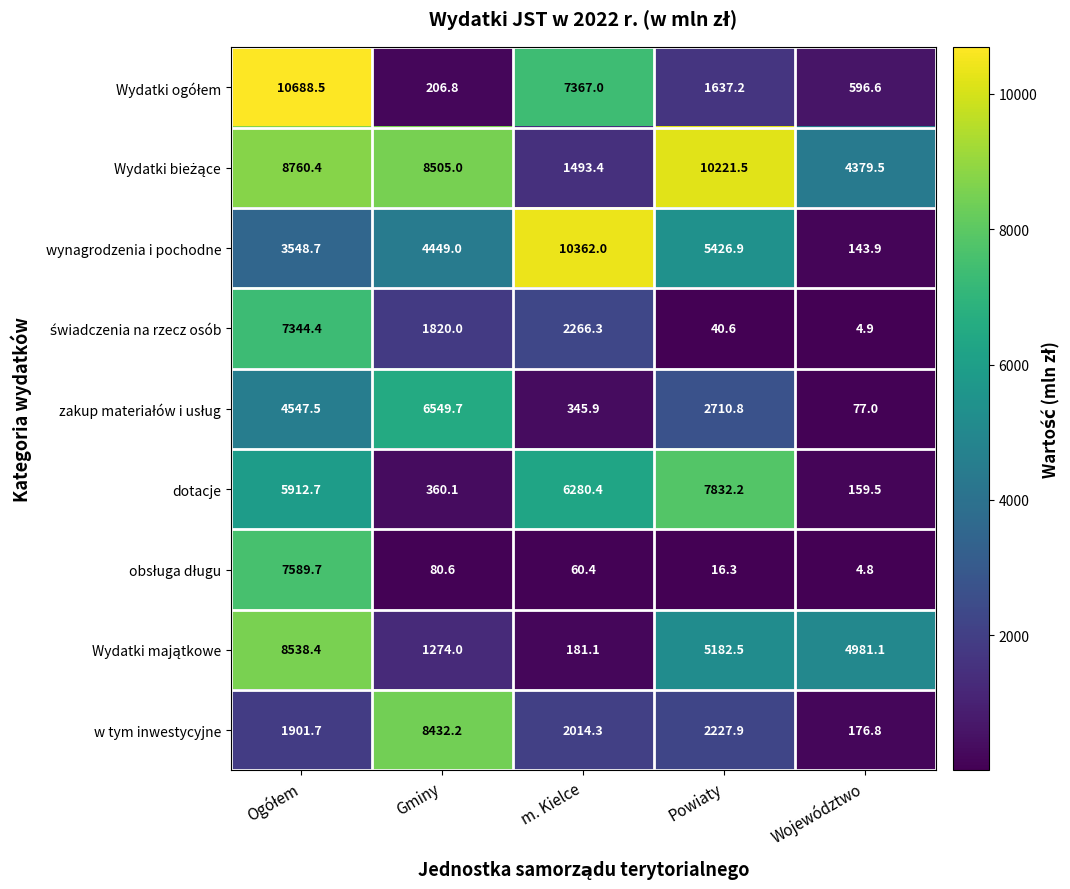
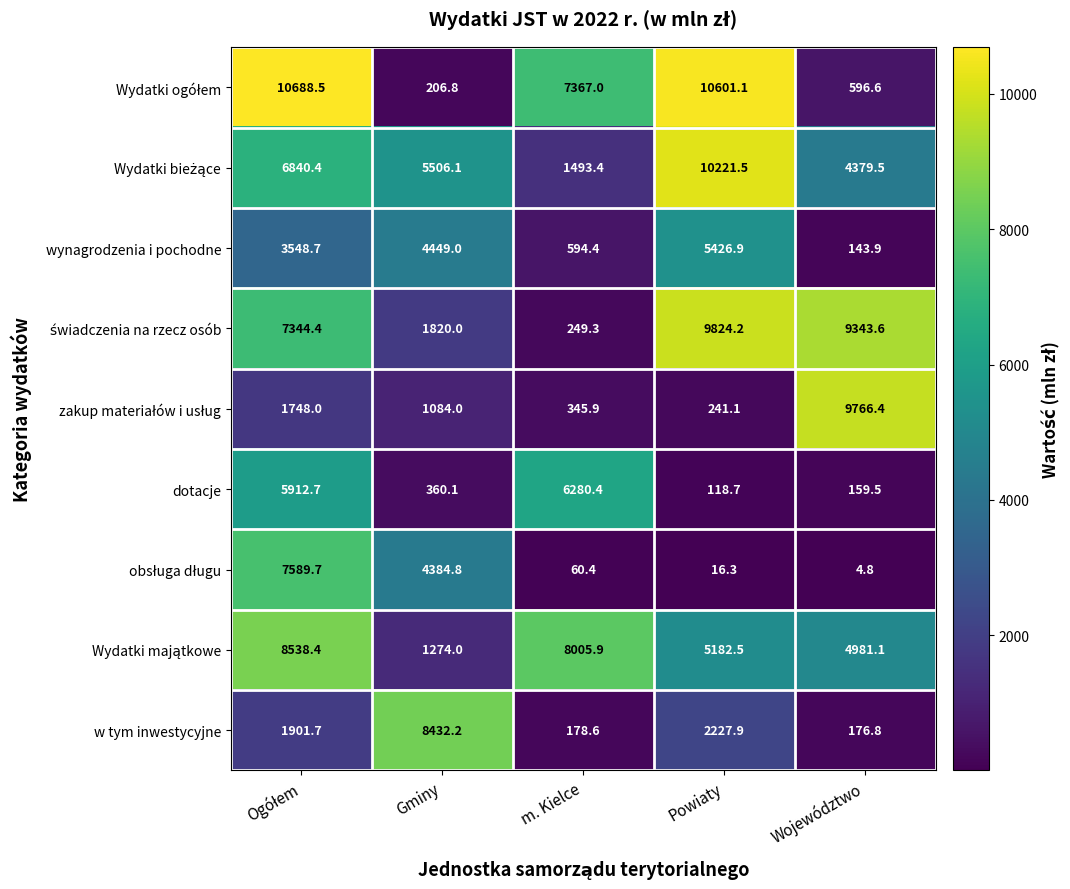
  {
    "Wydatki ogółem": {
      "Ogółem": 10688.5,
      "Gminy": 206.8,
      "m. Kielce": 7367.0,
-     "Powiaty": 1637.2,
+     "Powiaty": 10601.1,
      "Województwo": 596.6
    },
    "Wydatki bieżące": {
-     "Ogółem": 8760.4,
-     "Gminy": 8505.0,
+     "Ogółem": 6840.4,
+     "Gminy": 5506.1,
      "m. Kielce": 1493.4,
      "Powiaty": 10221.5,
      "Województwo": 4379.5
    },
    "wynagrodzenia i pochodne": {
      "Ogółem": 3548.7,
      "Gminy": 4449.0,
-     "m. Kielce": 10362.0,
+     "m. Kielce": 594.4,
      "Powiaty": 5426.9,
      "Województwo": 143.9
    },
    "świadczenia na rzecz osób": {
      "Ogółem": 7344.4,
      "Gminy": 1820.0,
-     "m. Kielce": 2266.3,
-     "Powiaty": 40.6,
-     "Województwo": 4.9
+     "m. Kielce": 249.3,
+     "Powiaty": 9824.2,
+     "Województwo": 9343.6
    },
    "zakup materiałów i usług": {
-     "Ogółem": 4547.5,
-     "Gminy": 6549.7,
+     "Ogółem": 1748.0,
+     "Gminy": 1084.0,
      "m. Kielce": 345.9,
-     "Powiaty": 2710.8,
-     "Województwo": 77.0
+     "Powiaty": 241.1,
+     "Województwo": 9766.4
    },
    "dotacje": {
      "Ogółem": 5912.7,
      "Gminy": 360.1,
      "m. Kielce": 6280.4,
-     "Powiaty": 7832.2,
+     "Powiaty": 118.7,
      "Województwo": 159.5
    },
    "obsługa długu": {
      "Ogółem": 7589.7,
-     "Gminy": 80.6,
+     "Gminy": 4384.8,
      "m. Kielce": 60.4,
      "Powiaty": 16.3,
      "Województwo": 4.8
    },
    "Wydatki majątkowe": {
      "Ogółem": 8538.4,
      "Gminy": 1274.0,
-     "m. Kielce": 181.1,
+     "m. Kielce": 8005.9,
      "Powiaty": 5182.5,
      "Województwo": 4981.1
    },
    "w tym inwestycyjne": {
      "Ogółem": 1901.7,
      "Gminy": 8432.2,
-     "m. Kielce": 2014.3,
+     "m. Kielce": 178.6,
      "Powiaty": 2227.9,
      "Województwo": 176.8
    }
  }
